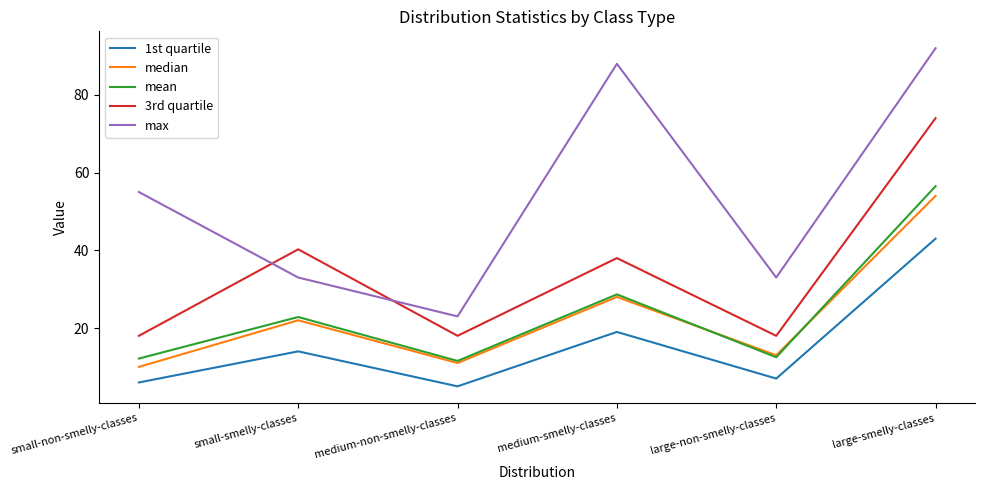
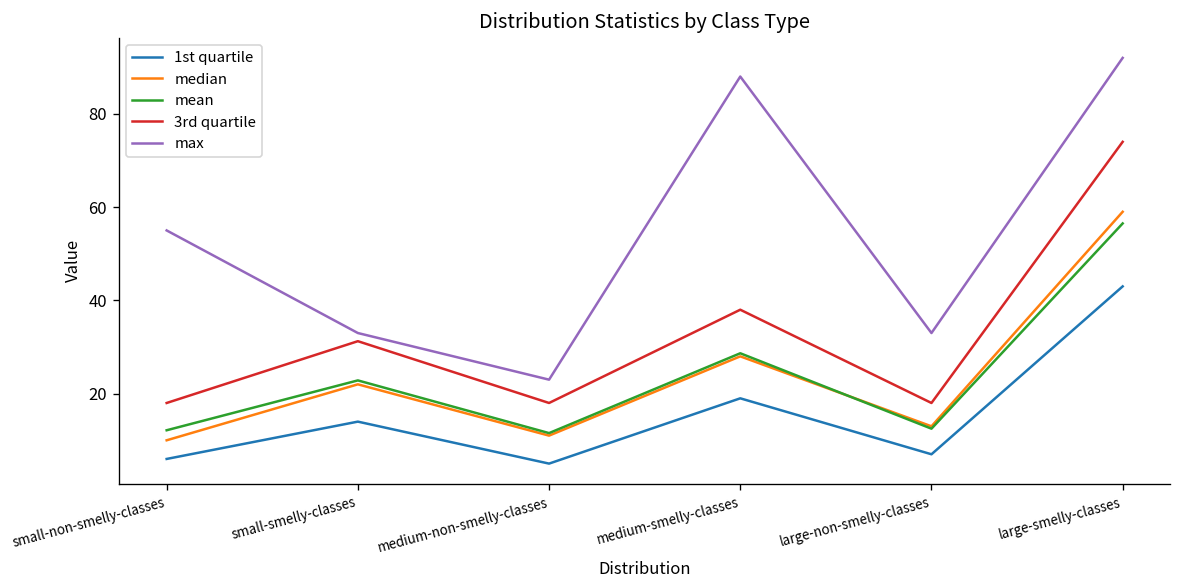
  {
    "1st quartile": {
      "small-non-smelly-classes": 6,
      "small-smelly-classes": 14,
      "medium-non-smelly-classes": 5,
      "medium-smelly-classes": 19,
      "large-non-smelly-classes": 7,
      "large-smelly-classes": 43
    },
    "median": {
      "small-non-smelly-classes": 10,
      "small-smelly-classes": 22,
      "medium-smelly-classes": 28,
-     "large-smelly-classes": 54
+     "large-smelly-classes": 59
    },
    "mean": {
      "small-non-smelly-classes": 12,
      "small-smelly-classes": 23,
      "medium-smelly-classes": 29,
      "large-smelly-classes": 57
    },
    "3rd quartile": {
      "small-non-smelly-classes": 18,
-     "small-smelly-classes": 40,
+     "small-smelly-classes": 31,
      "medium-non-smelly-classes": 18,
      "medium-smelly-classes": 38,
      "large-non-smelly-classes": 18,
      "large-smelly-classes": 74
    },
    "max": {
      "small-non-smelly-classes": 55,
      "small-smelly-classes": 33,
      "medium-non-smelly-classes": 23,
      "medium-smelly-classes": 88,
      "large-non-smelly-classes": 33,
      "large-smelly-classes": 92
    }
  }
